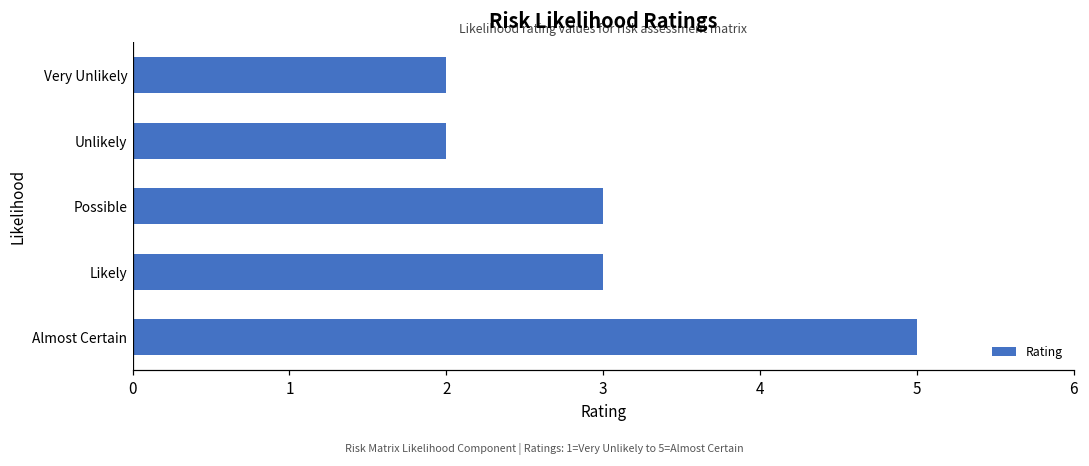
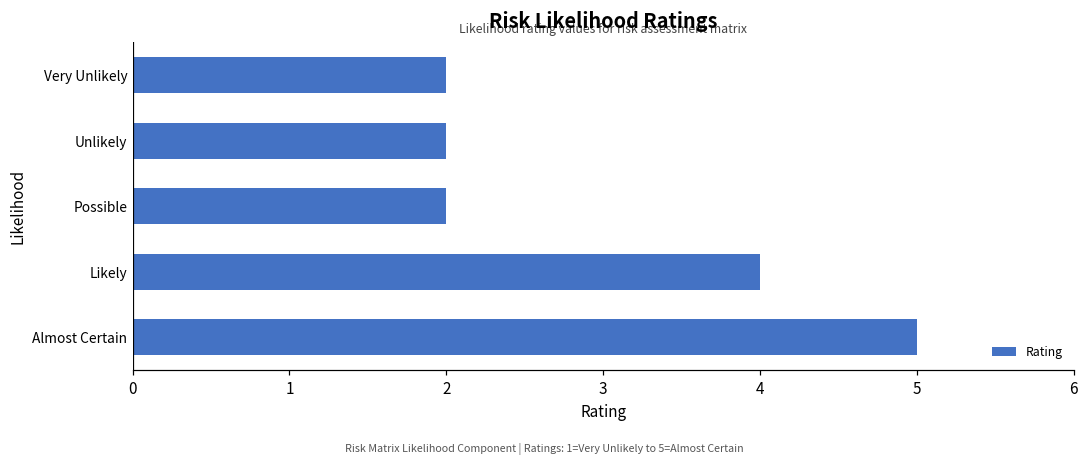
  {
    "Very Unlikely": 2,
    "Unlikely": 2,
-   "Possible": 3,
-   "Likely": 3,
+   "Possible": 2,
+   "Likely": 4,
    "Almost Certain": 5
  }
